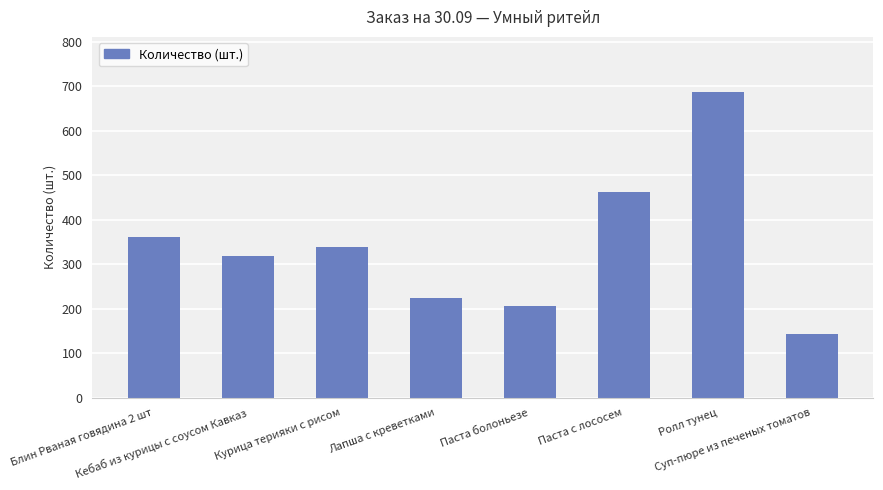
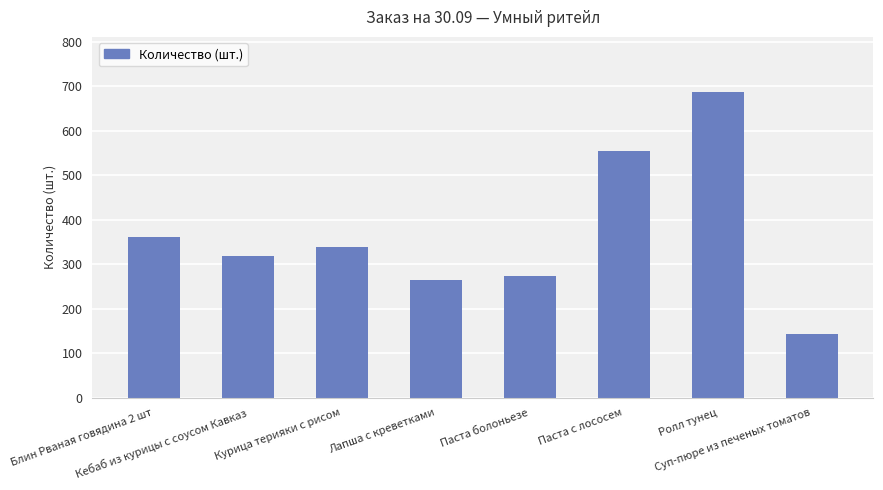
  {
    "Блин Рваная говядина 2 шт": 360,
    "Кебаб из курицы с соусом Кавказ": 320,
    "Курица терияки с рисом": 340,
-   "Лапша с креветками": 220,
-   "Паста болоньезе": 210,
-   "Паста с лососем": 460,
+   "Лапша с креветками": 260,
+   "Паста болоньезе": 270,
+   "Паста с лососем": 550,
    "Ролл тунец": 690,
    "Суп-пюре из печеных томатов": 140
  }
